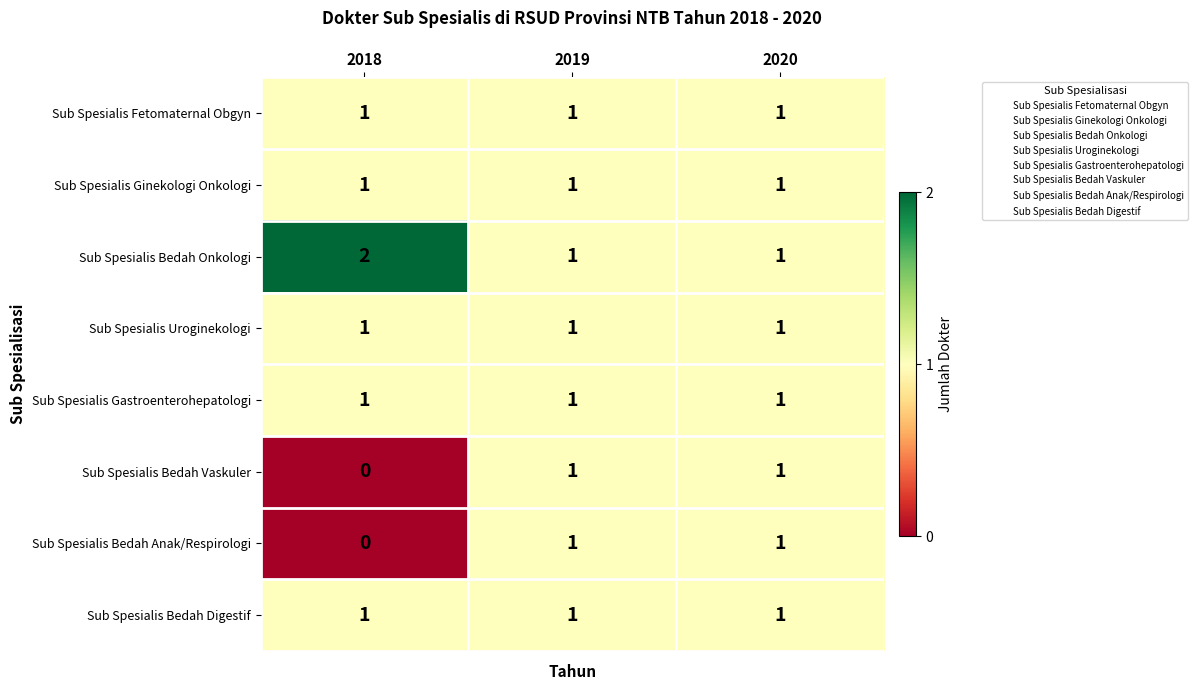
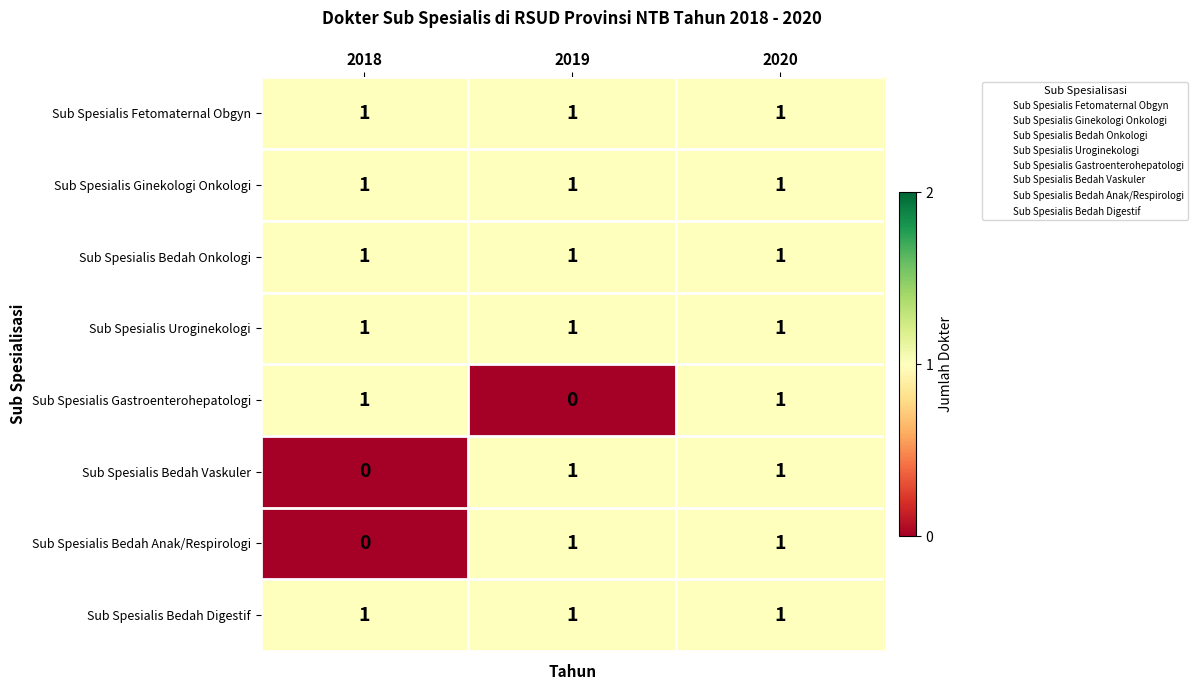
  {
    "Sub Spesialis Fetomaternal Obgyn": {
      "2018": 1,
      "2019": 1,
      "2020": 1
    },
    "Sub Spesialis Ginekologi Onkologi": {
      "2018": 1,
      "2019": 1,
      "2020": 1
    },
    "Sub Spesialis Bedah Onkologi": {
-     "2018": 2,
+     "2018": 1,
      "2019": 1,
      "2020": 1
    },
    "Sub Spesialis Uroginekologi": {
      "2018": 1,
      "2019": 1,
      "2020": 1
    },
    "Sub Spesialis Gastroenterohepatologi": {
      "2018": 1,
-     "2019": 1,
+     "2019": 0,
      "2020": 1
    },
    "Sub Spesialis Bedah Vaskuler": {
      "2018": 0,
      "2019": 1,
      "2020": 1
    },
    "Sub Spesialis Bedah Anak/Respirologi": {
      "2018": 0,
      "2019": 1,
      "2020": 1
    },
    "Sub Spesialis Bedah Digestif": {
      "2018": 1,
      "2019": 1,
      "2020": 1
    }
  }
